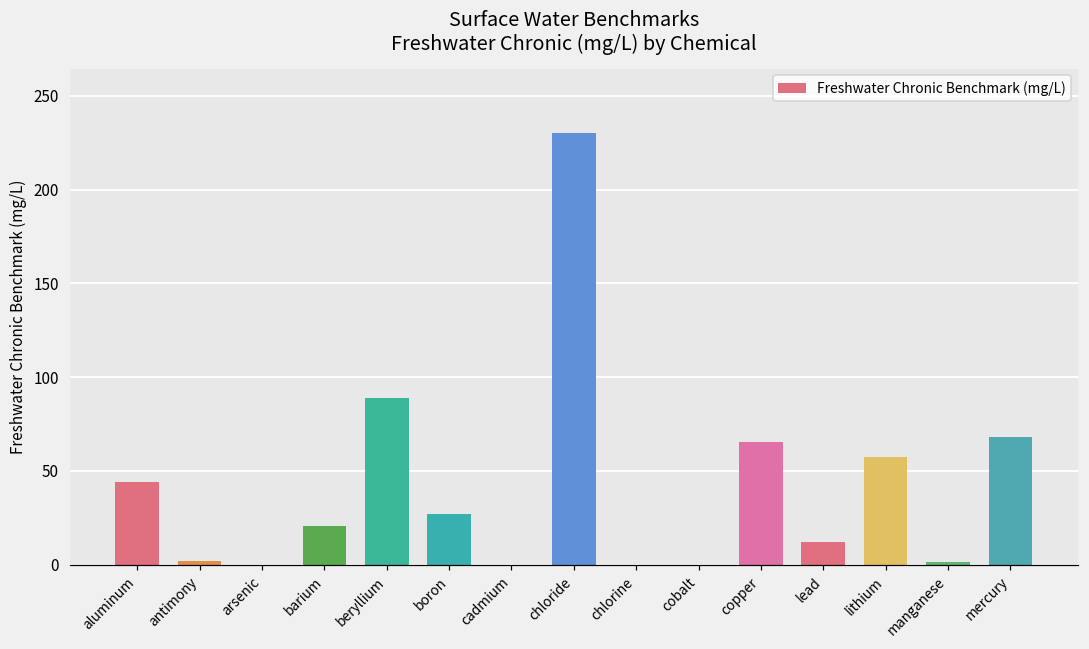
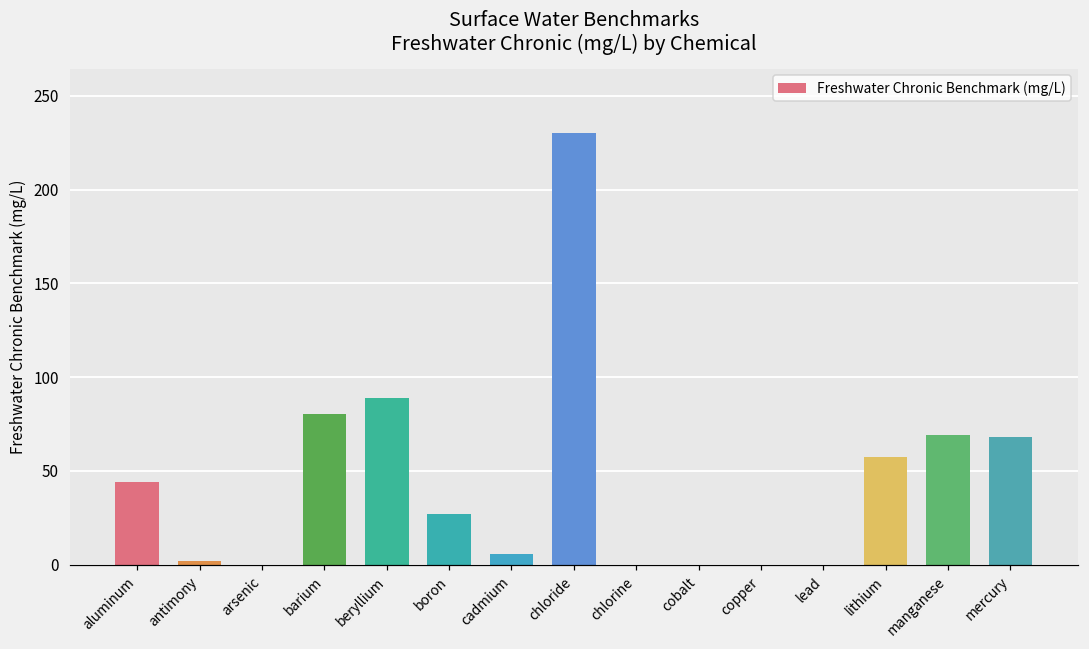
  {
    "aluminum": 44,
    "antimony": 2,
-   "barium": 21,
+   "barium": 81,
    "beryllium": 89,
    "boron": 27,
-   "cadmium": 0,
+   "cadmium": 6,
    "chloride": 230,
-   "copper": 65,
-   "lead": 12,
+   "copper": 0,
+   "lead": 0,
    "lithium": 58,
-   "manganese": 1,
+   "manganese": 69,
    "mercury": 68
  }
